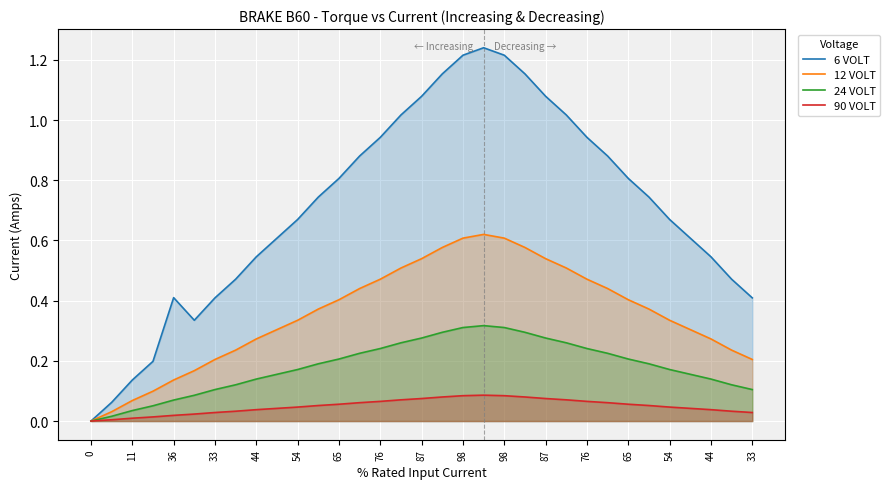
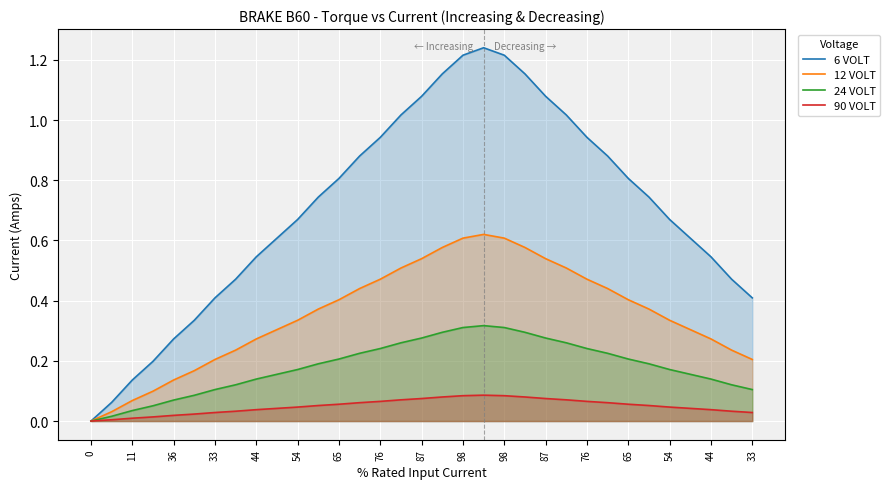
  {
    "6 VOLT": {
-     "36": 0.41
+     "36": 0.27
    },
    "12 VOLT": {
      "36": 0.14
    },
    "24 VOLT": {
      "36": 0.07
    },
    "90 VOLT": {
      "36": 0.02
    }
  }
